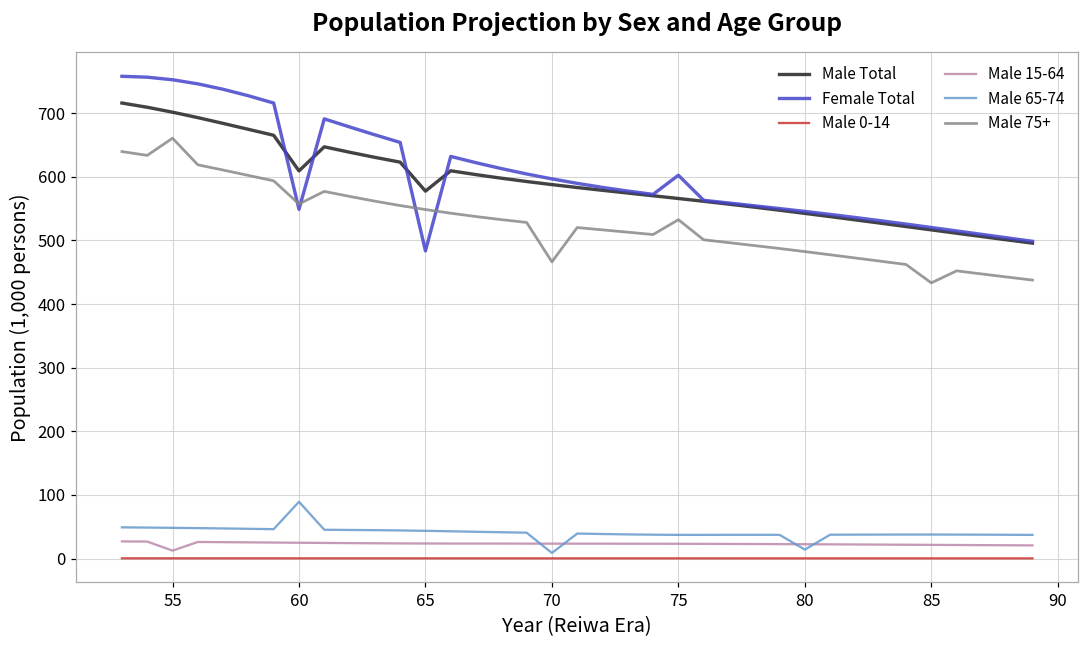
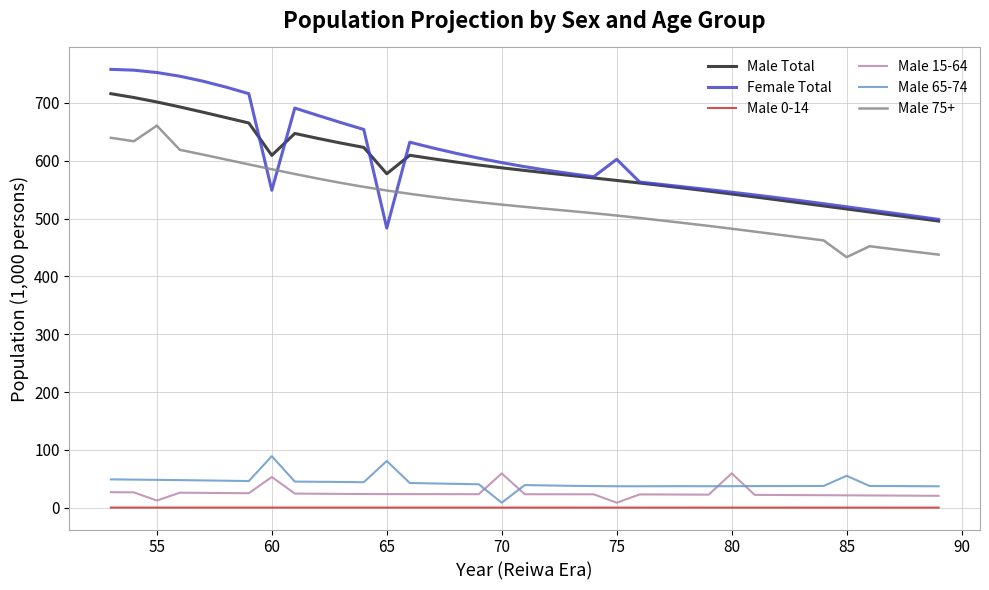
  {
    "Male Total": {
      "55": 700,
      "60": 610,
      "65": 580,
      "70": 590,
      "75": 570
    },
    "Female Total": {
      "55": 750,
      "60": 550,
      "65": 480,
      "70": 600,
      "75": 600
    },
    "Male 0-14": {
      "55": 0,
      "60": 0,
      "65": 0,
      "70": 0,
      "75": 0,
      "80": 0,
      "85": 0
    },
    "Male 15-64": {
      "55": 10,
-     "60": 20,
+     "60": 50,
      "65": 20,
-     "70": 20,
-     "75": 20,
-     "80": 20,
+     "70": 60,
+     "75": 10,
+     "80": 60,
      "85": 20
    },
    "Male 65-74": {
      "55": 50,
      "60": 90,
-     "65": 40,
+     "65": 80,
      "70": 10,
      "75": 40,
-     "80": 10,
-     "85": 40
+     "80": 40,
+     "85": 60
    },
    "Male 75+": {
      "55": 660,
-     "60": 560,
+     "60": 590,
      "65": 550,
-     "70": 470,
-     "75": 530,
+     "70": 520,
+     "75": 510,
      "80": 480,
      "85": 430
    }
  }
